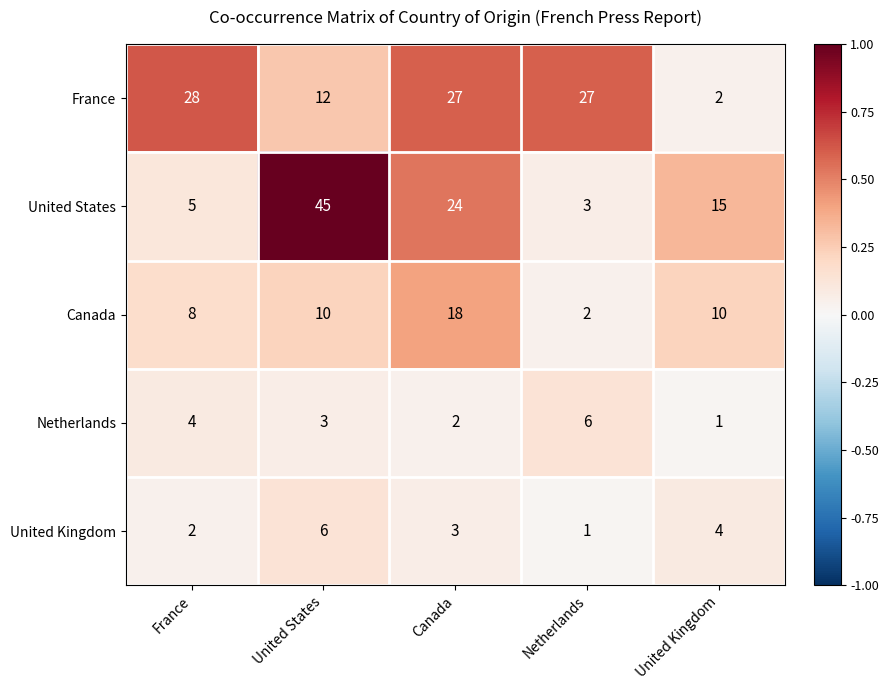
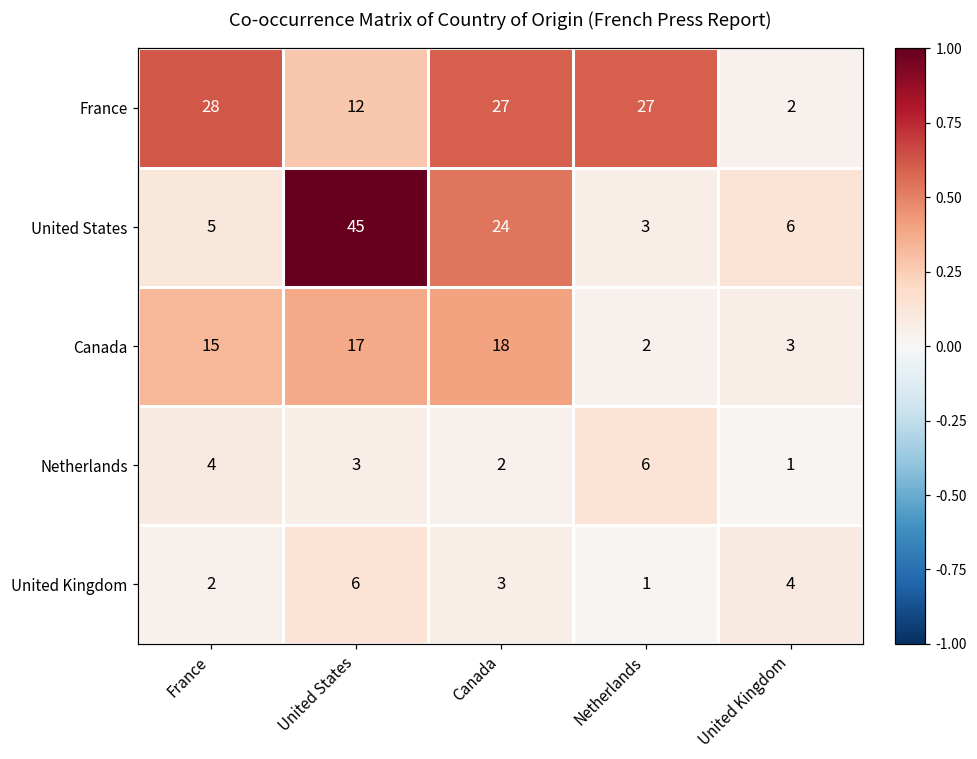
  {
    "France": {
      "France": 28,
      "United States": 12,
      "Canada": 27,
      "Netherlands": 27,
      "United Kingdom": 2
    },
    "United States": {
      "France": 5,
      "United States": 45,
      "Canada": 24,
      "Netherlands": 3,
-     "United Kingdom": 15
+     "United Kingdom": 6
    },
    "Canada": {
-     "France": 8,
-     "United States": 10,
+     "France": 15,
+     "United States": 17,
      "Canada": 18,
      "Netherlands": 2,
-     "United Kingdom": 10
+     "United Kingdom": 3
    },
    "Netherlands": {
      "France": 4,
      "United States": 3,
      "Canada": 2,
      "Netherlands": 6,
      "United Kingdom": 1
    },
    "United Kingdom": {
      "France": 2,
      "United States": 6,
      "Canada": 3,
      "Netherlands": 1,
      "United Kingdom": 4
    }
  }
